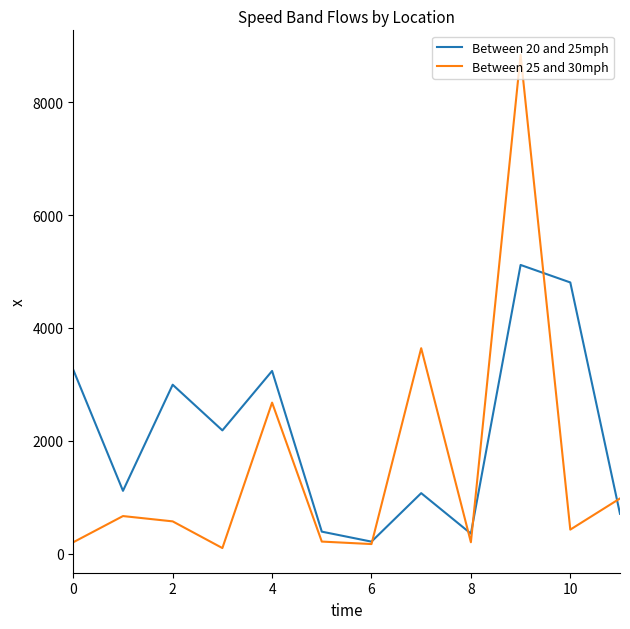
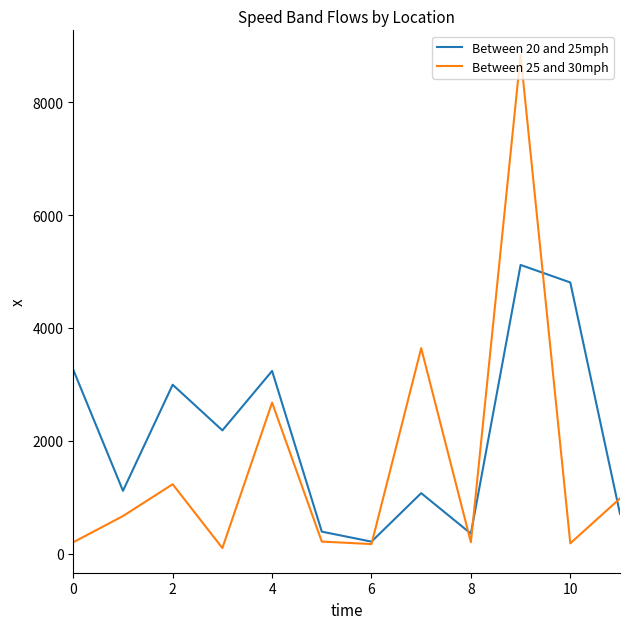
  {
    "Between 20 and 25mph": {
      "0": 3300,
      "2": 3000,
      "4": 3200,
      "8": 400,
      "10": 4800
    },
    "Between 25 and 30mph": {
      "0": 200,
-     "2": 600,
+     "2": 1200,
      "4": 2700,
      "8": 200,
-     "10": 400
+     "10": 200
    }
  }
